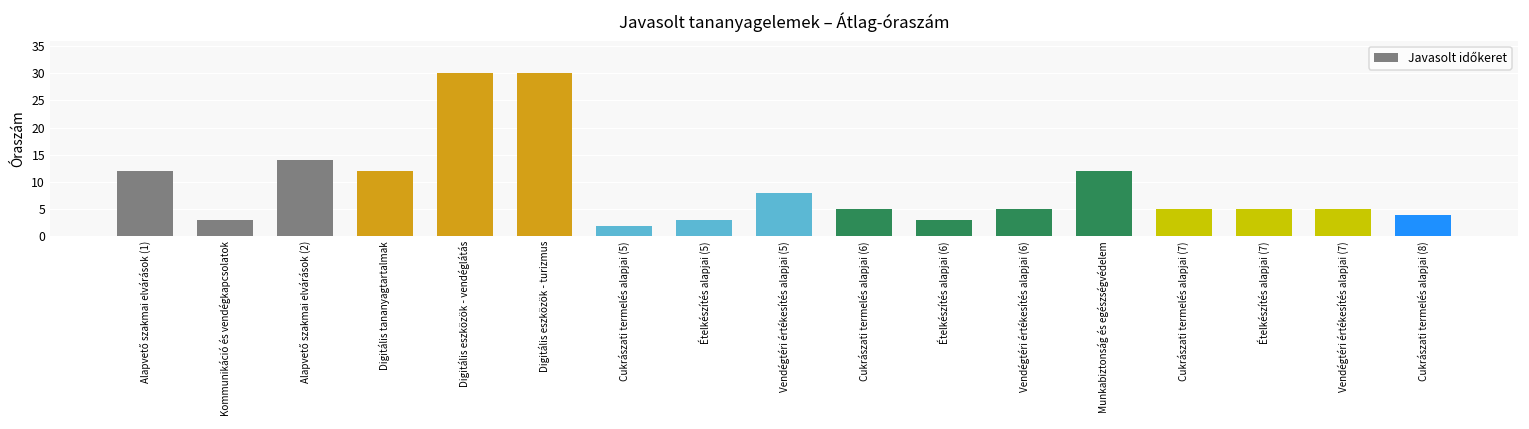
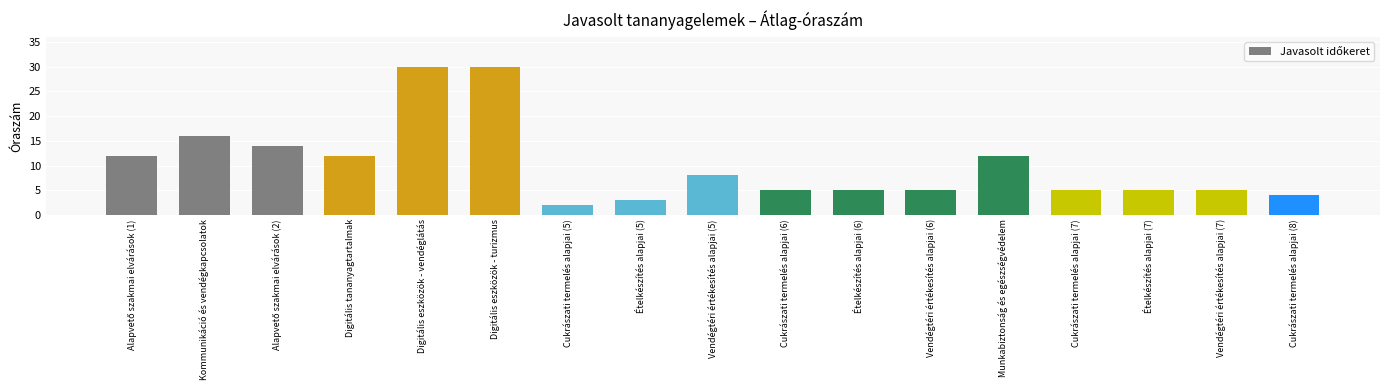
  {
    "Alapvető szakmai elvárások (1)": 12,
-   "Kommunikáció és vendégkapcsolatok": 3,
+   "Kommunikáció és vendégkapcsolatok": 16,
    "Alapvető szakmai elvárások (2)": 14,
    "Digitális tananyagtartalmak": 12,
    "Digitális eszközök - vendéglátás": 30,
    "Digitális eszközök - turizmus": 30,
    "Cukrászati termelés alapjai (5)": 2,
    "Ételkészítés alapjai (5)": 3,
    "Vendégtéri értékesítés alapjai (5)": 8,
    "Cukrászati termelés alapjai (6)": 5,
-   "Ételkészítés alapjai (6)": 3,
+   "Ételkészítés alapjai (6)": 5,
    "Vendégtéri értékesítés alapjai (6)": 5,
    "Munkabiztonság és egészségvédelem": 12,
    "Cukrászati termelés alapjai (7)": 5,
    "Ételkészítés alapjai (7)": 5,
    "Vendégtéri értékesítés alapjai (7)": 5,
    "Cukrászati termelés alapjai (8)": 4
  }
